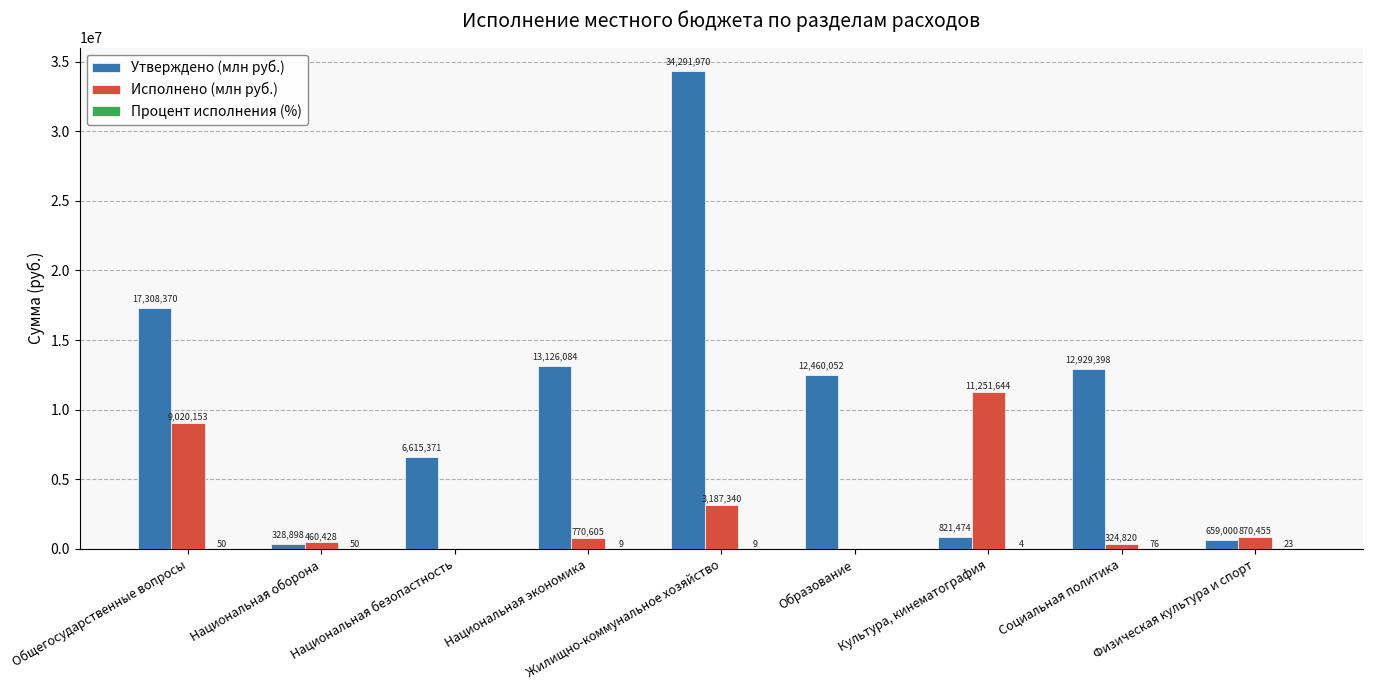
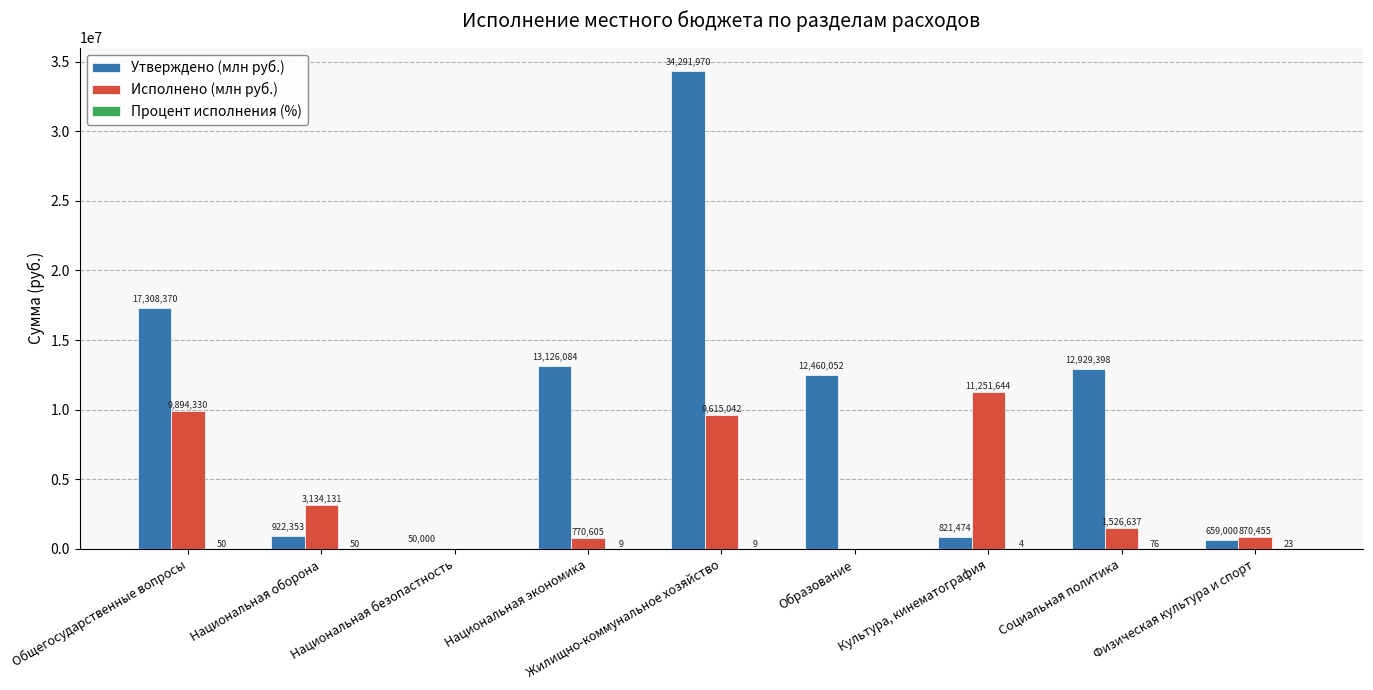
  {
    "Утверждено (млн руб.)": {
      "Общегосударственные вопросы": "17,308,370",
-     "Национальная оборона": "328,898",
-     "Национальная безопастность": "6,615,371",
+     "Национальная оборона": "922,353",
+     "Национальная безопастность": "50,000",
      "Национальная экономика": "13,126,084",
      "Жилищно-коммунальное хозяйство": "34,291,970",
      "Образование": "12,460,052",
      "Культура, кинематография": "821,474",
      "Социальная политика": "12,929,398",
      "Физическая культура и спорт": "659,000"
    },
    "Исполнено (млн руб.)": {
-     "Общегосударственные вопросы": "9,020,153",
-     "Национальная оборона": "460,428",
+     "Общегосударственные вопросы": "9,894,330",
+     "Национальная оборона": "3,134,131",
      "Национальная экономика": "770,605",
-     "Жилищно-коммунальное хозяйство": "3,187,340",
+     "Жилищно-коммунальное хозяйство": "9,615,042",
      "Культура, кинематография": "11,251,644",
-     "Социальная политика": "324,820",
+     "Социальная политика": "1,526,637",
      "Физическая культура и спорт": "870,455"
    },
    "Процент исполнения (%)": {
      "Общегосударственные вопросы": "50",
      "Национальная оборона": "50",
      "Национальная экономика": "9",
      "Жилищно-коммунальное хозяйство": "9",
      "Культура, кинематография": "4",
      "Социальная политика": "76",
      "Физическая культура и спорт": "23"
    }
  }
